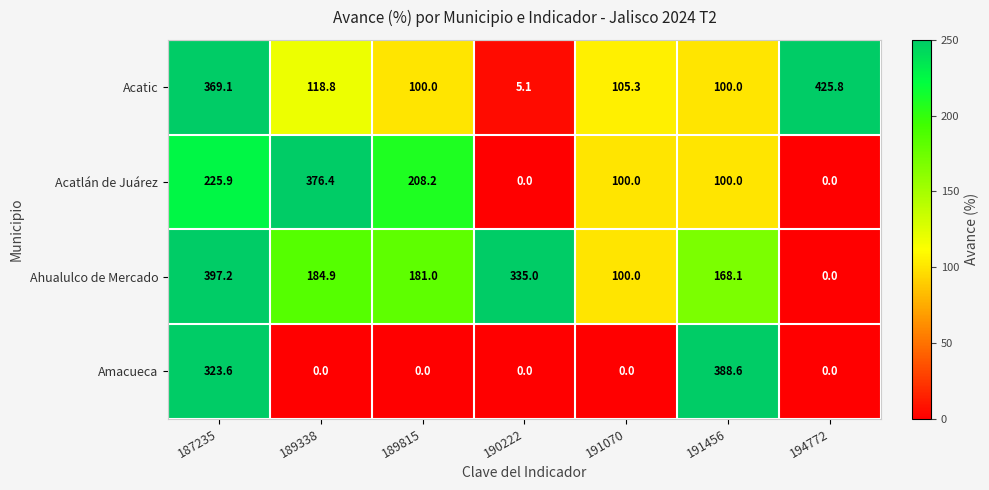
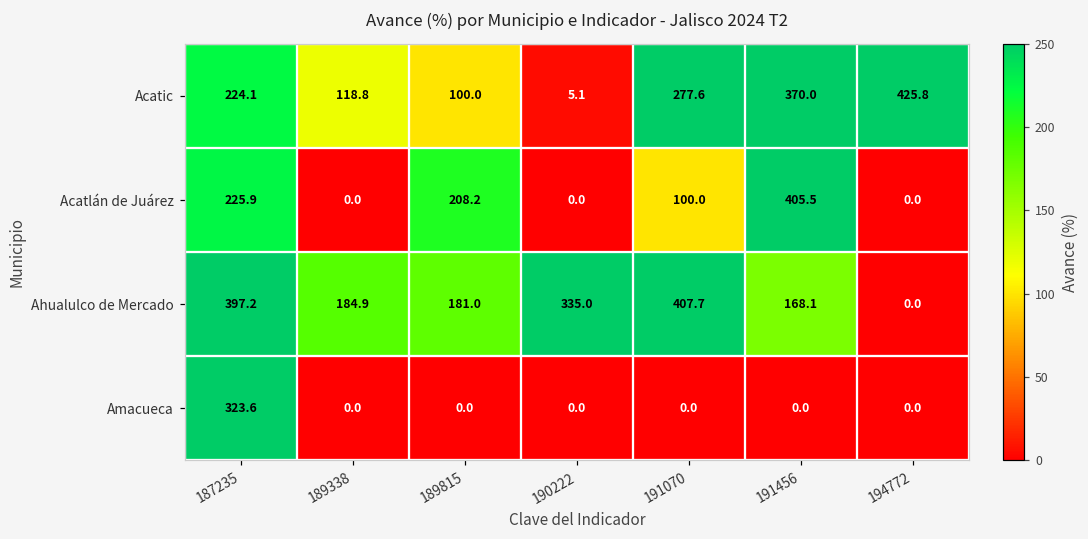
  {
    "Acatic": {
-     "187235": 369.1,
+     "187235": 224.1,
      "189338": 118.8,
      "189815": 100.0,
      "190222": 5.1,
-     "191070": 105.3,
-     "191456": 100.0,
+     "191070": 277.6,
+     "191456": 370.0,
      "194772": 425.8
    },
    "Acatlán de Juárez": {
      "187235": 225.9,
-     "189338": 376.4,
+     "189338": 0.0,
      "189815": 208.2,
      "190222": 0.0,
      "191070": 100.0,
-     "191456": 100.0,
+     "191456": 405.5,
      "194772": 0.0
    },
    "Ahualulco de Mercado": {
      "187235": 397.2,
      "189338": 184.9,
      "189815": 181.0,
      "190222": 335.0,
-     "191070": 100.0,
+     "191070": 407.7,
      "191456": 168.1,
      "194772": 0.0
    },
    "Amacueca": {
      "187235": 323.6,
      "189338": 0.0,
      "189815": 0.0,
      "190222": 0.0,
      "191070": 0.0,
-     "191456": 388.6,
+     "191456": 0.0,
      "194772": 0.0
    }
  }
